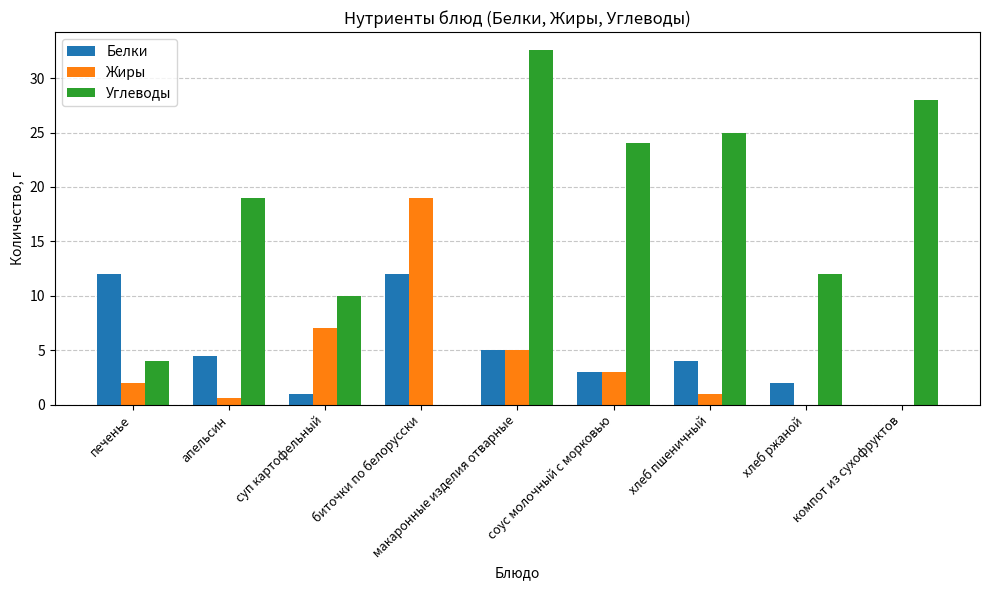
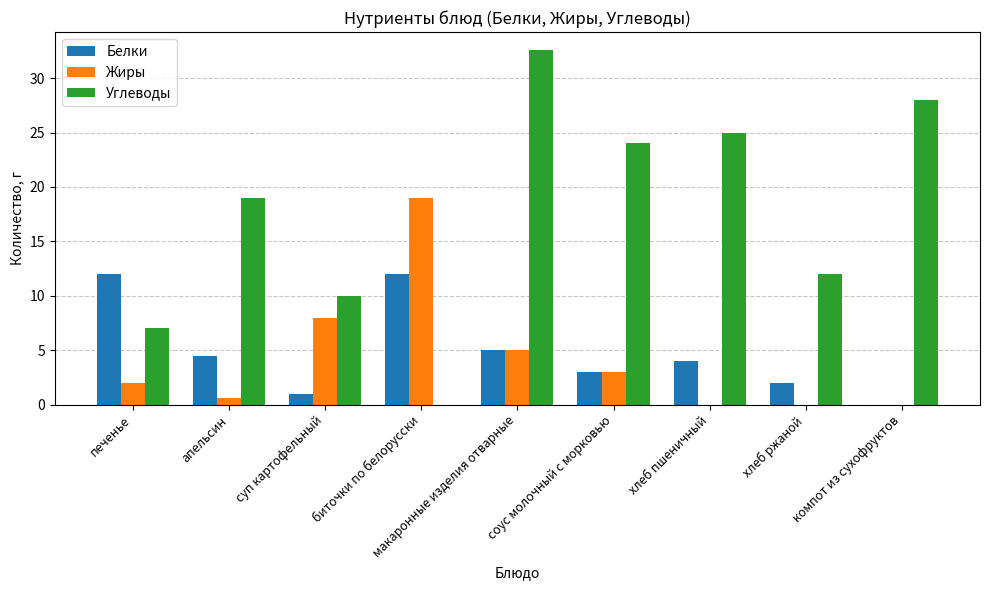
  {
    "Белки": {
      "печенье": 12,
      "апельсин": 4.5,
      "суп картофельный": 1,
      "биточки по белорусски": 12,
      "макаронные изделия отварные": 5,
      "соус молочный с морковью": 3,
      "хлеб пшеничный": 4,
      "хлеб ржаной": 2,
      "компот из сухофруктов": 0
    },
    "Жиры": {
      "печенье": 2,
      "апельсин": 0.6,
-     "суп картофельный": 7,
+     "суп картофельный": 8,
      "биточки по белорусски": 19,
      "макаронные изделия отварные": 5,
      "соус молочный с морковью": 3,
-     "хлеб пшеничный": 1,
+     "хлеб пшеничный": 0,
      "хлеб ржаной": 0,
      "компот из сухофруктов": 0
    },
    "Углеводы": {
-     "печенье": 4,
+     "печенье": 7,
      "апельсин": 19,
      "суп картофельный": 10,
      "биточки по белорусски": 0,
      "макаронные изделия отварные": 32.6,
      "соус молочный с морковью": 24,
      "хлеб пшеничный": 25,
      "хлеб ржаной": 12,
      "компот из сухофруктов": 28
    }
  }
